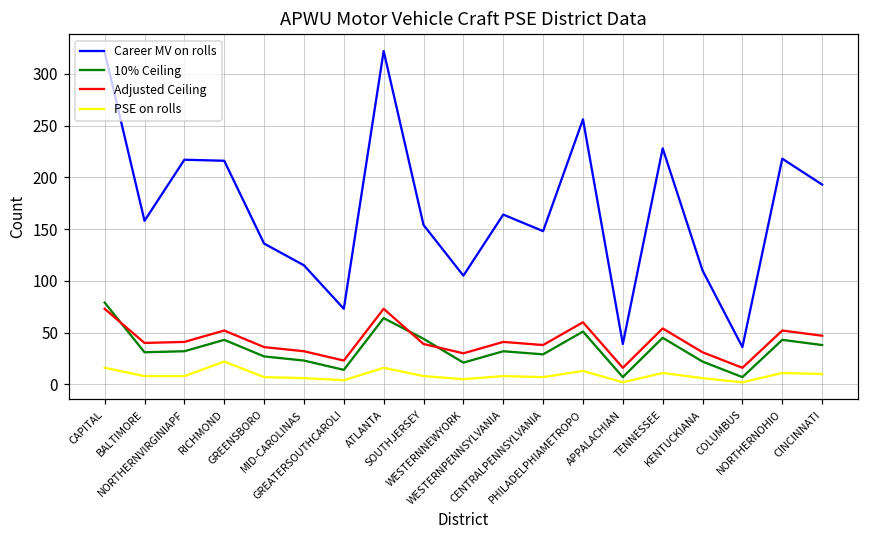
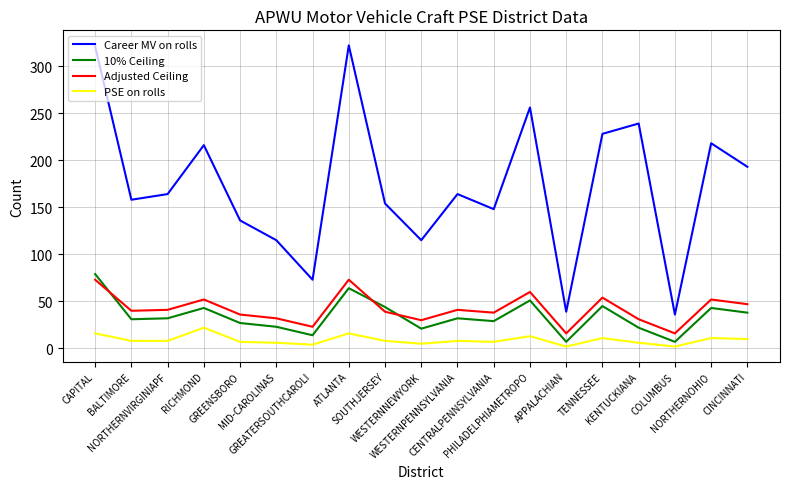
  {
    "Career MV on rolls": {
      "BALTIMORE": 160,
-     "NORTHERNVIRGINIAPF": 220,
+     "NORTHERNVIRGINIAPF": 160,
      "RICHMOND": 220,
      "GREENSBORO": 140,
      "MID-CAROLINAS": 120,
      "GREATERSOUTHCAROLI": 70,
      "ATLANTA": 320,
      "SOUTHJERSEY": 150,
-     "WESTERNNEWYORK": 110,
+     "WESTERNNEWYORK": 120,
      "WESTERNPENNSYLVANIA": 160,
      "CENTRALPENNSYLVANIA": 150,
      "PHILADELPHIAMETROPO": 260,
      "APPALACHIAN": 40,
      "TENNESSEE": 230,
-     "KENTUCKIANA": 110,
+     "KENTUCKIANA": 240,
      "COLUMBUS": 40,
      "NORTHERNOHIO": 220,
      "CINCINNATI": 190
    },
    "10% Ceiling": {
      "CAPITAL": 80,
      "BALTIMORE": 30,
      "NORTHERNVIRGINIAPF": 30,
      "RICHMOND": 40,
      "GREENSBORO": 30,
      "MID-CAROLINAS": 20,
      "GREATERSOUTHCAROLI": 10,
      "ATLANTA": 60,
      "SOUTHJERSEY": 40,
      "WESTERNNEWYORK": 20,
      "WESTERNPENNSYLVANIA": 30,
      "CENTRALPENNSYLVANIA": 30,
      "PHILADELPHIAMETROPO": 50,
      "APPALACHIAN": 10,
      "TENNESSEE": 50,
      "KENTUCKIANA": 20,
      "COLUMBUS": 10,
      "NORTHERNOHIO": 40,
      "CINCINNATI": 40
    },
    "Adjusted Ceiling": {
      "CAPITAL": 70,
      "BALTIMORE": 40,
      "NORTHERNVIRGINIAPF": 40,
      "RICHMOND": 50,
      "GREENSBORO": 40,
      "MID-CAROLINAS": 30,
      "GREATERSOUTHCAROLI": 20,
      "ATLANTA": 70,
      "SOUTHJERSEY": 40,
      "WESTERNNEWYORK": 30,
      "WESTERNPENNSYLVANIA": 40,
      "CENTRALPENNSYLVANIA": 40,
      "PHILADELPHIAMETROPO": 60,
      "APPALACHIAN": 20,
      "TENNESSEE": 50,
      "KENTUCKIANA": 30,
      "COLUMBUS": 20,
      "NORTHERNOHIO": 50,
      "CINCINNATI": 50
    },
    "PSE on rolls": {
      "CAPITAL": 20,
      "BALTIMORE": 10,
      "NORTHERNVIRGINIAPF": 10,
      "RICHMOND": 20,
      "GREENSBORO": 10,
      "MID-CAROLINAS": 10,
      "GREATERSOUTHCAROLI": 0,
      "ATLANTA": 20,
      "SOUTHJERSEY": 10,
      "WESTERNNEWYORK": 10,
      "WESTERNPENNSYLVANIA": 10,
      "CENTRALPENNSYLVANIA": 10,
      "PHILADELPHIAMETROPO": 10,
      "APPALACHIAN": 0,
      "TENNESSEE": 10,
      "KENTUCKIANA": 10,
      "COLUMBUS": 0,
      "NORTHERNOHIO": 10,
      "CINCINNATI": 10
    }
  }
